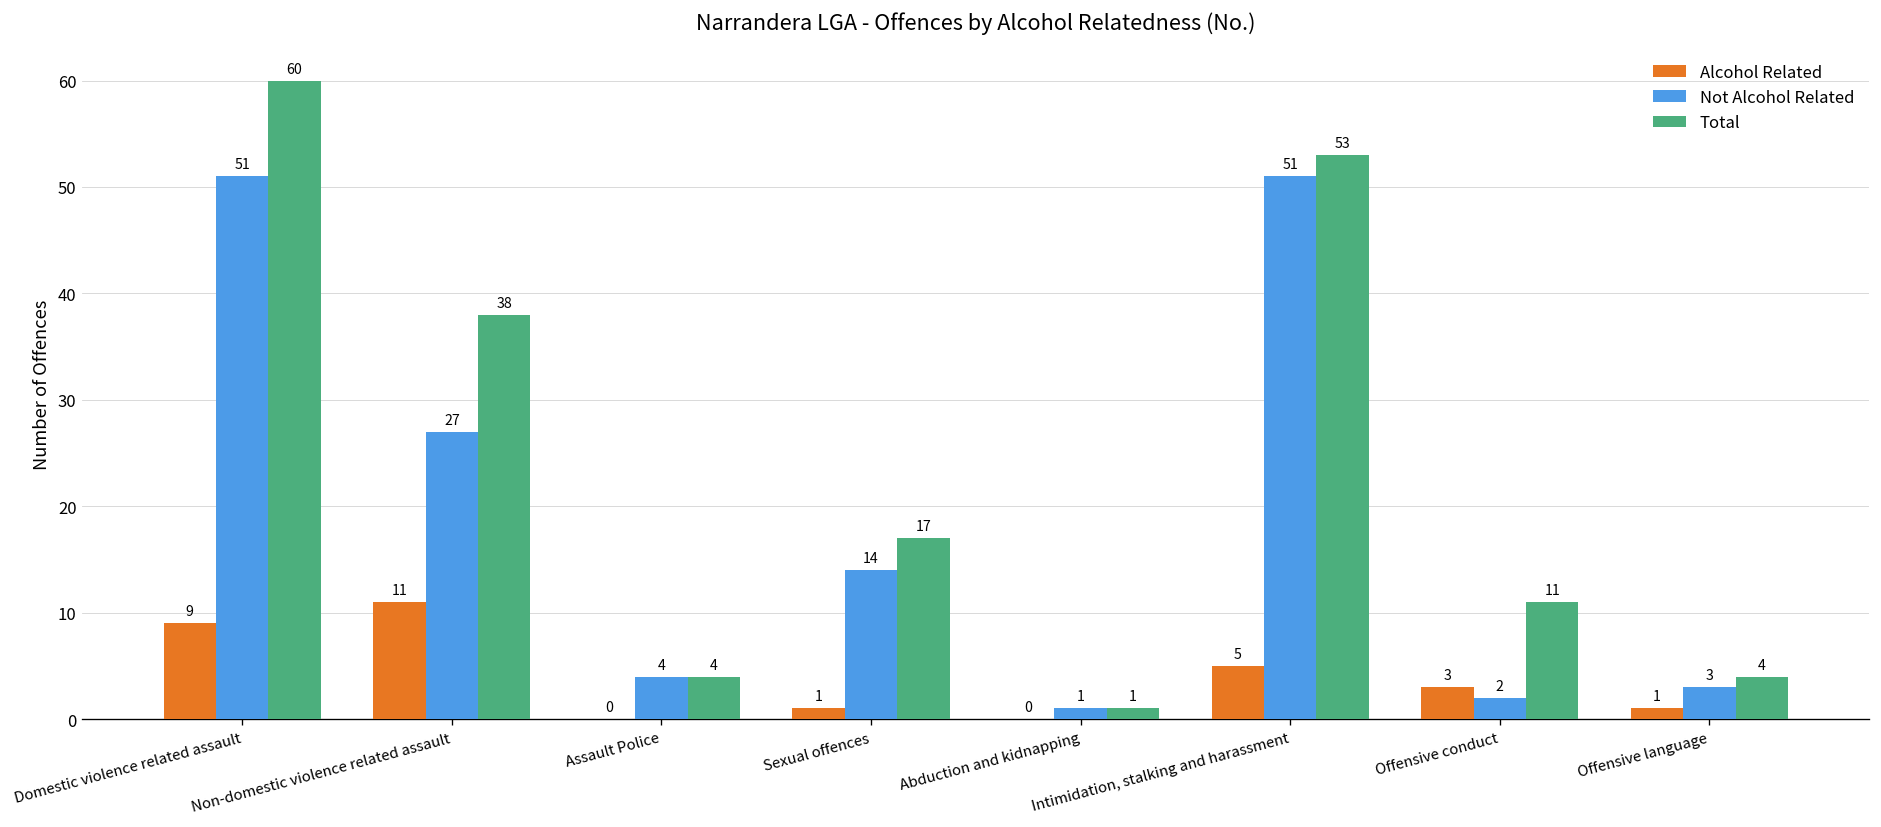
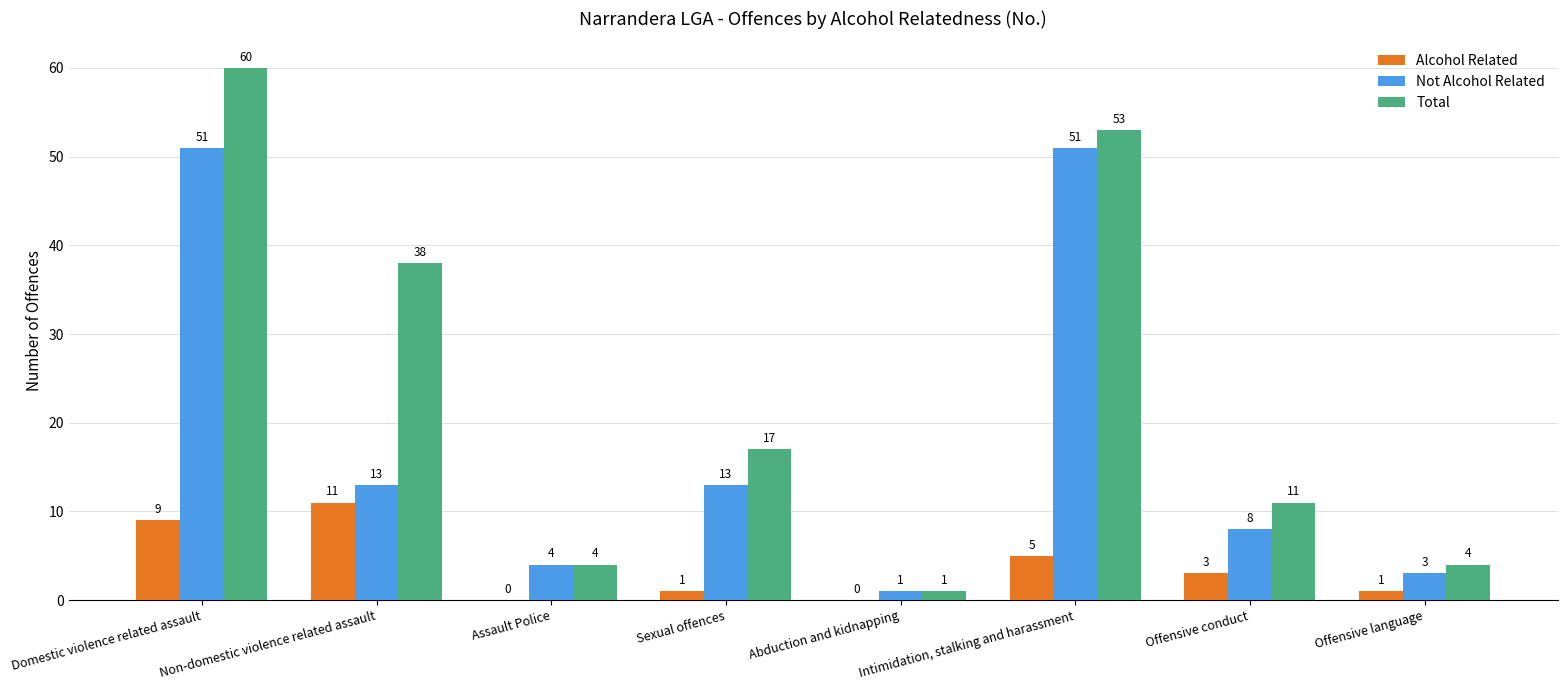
  {
    "Alcohol Related": {
      "Domestic violence related assault": 9,
      "Non-domestic violence related assault": 11,
      "Assault Police": 0,
      "Sexual offences": 1,
      "Abduction and kidnapping": 0,
      "Intimidation, stalking and harassment": 5,
      "Offensive conduct": 3,
      "Offensive language": 1
    },
    "Not Alcohol Related": {
      "Domestic violence related assault": 51,
-     "Non-domestic violence related assault": 27,
+     "Non-domestic violence related assault": 13,
      "Assault Police": 4,
-     "Sexual offences": 14,
+     "Sexual offences": 13,
      "Abduction and kidnapping": 1,
      "Intimidation, stalking and harassment": 51,
-     "Offensive conduct": 2,
+     "Offensive conduct": 8,
      "Offensive language": 3
    },
    "Total": {
      "Domestic violence related assault": 60,
      "Non-domestic violence related assault": 38,
      "Assault Police": 4,
      "Sexual offences": 17,
      "Abduction and kidnapping": 1,
      "Intimidation, stalking and harassment": 53,
      "Offensive conduct": 11,
      "Offensive language": 4
    }
  }
